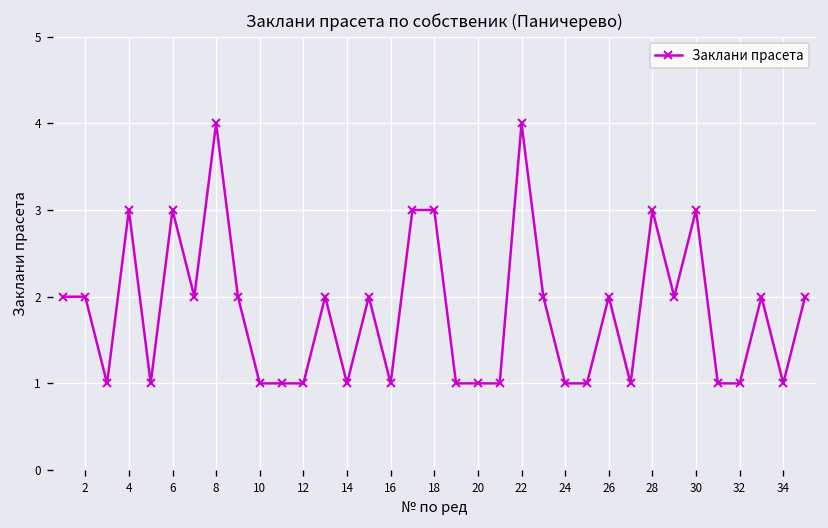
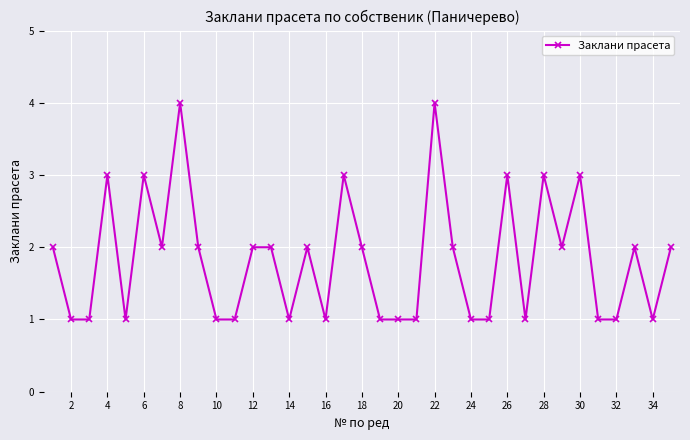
  {
-   "2": 2,
+   "2": 1,
    "4": 3,
    "6": 3,
    "8": 4,
    "10": 1,
-   "12": 1,
+   "12": 2,
    "14": 1,
    "16": 1,
-   "18": 3,
+   "18": 2,
    "20": 1,
    "22": 4,
    "24": 1,
-   "26": 2,
+   "26": 3,
    "28": 3,
    "30": 3,
    "32": 1,
    "34": 1
  }
